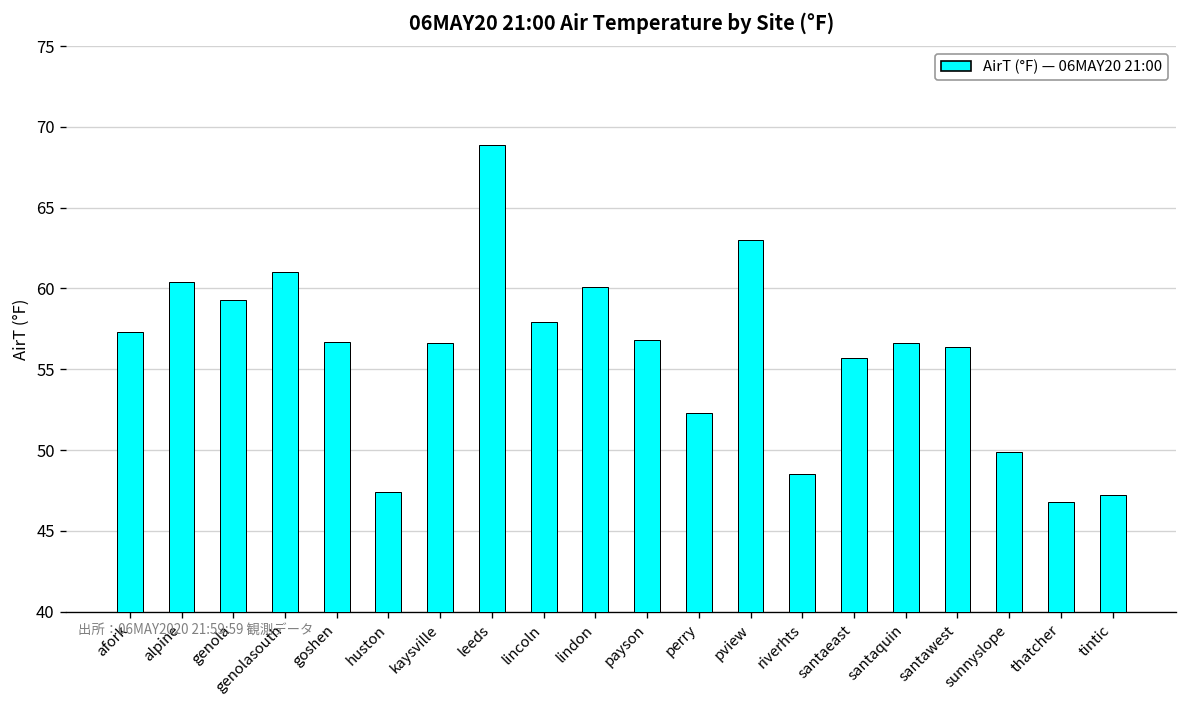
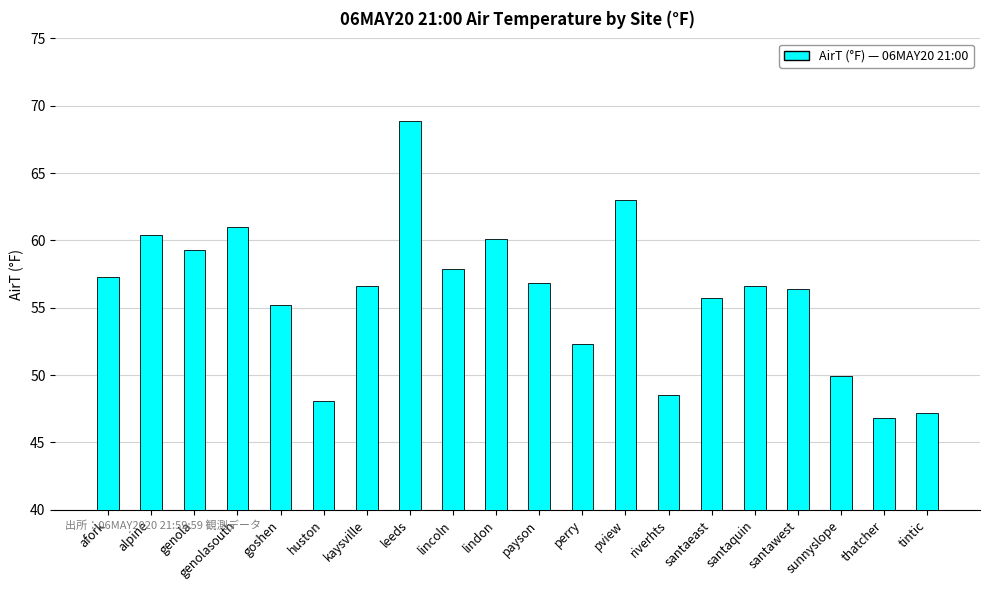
  {
    "afork": 57.3,
    "alpine": 60.4,
    "genola": 59.3,
    "genolasouth": 61.0,
-   "goshen": 56.7,
-   "huston": 47.4,
+   "goshen": 55.2,
+   "huston": 48.1,
    "kaysville": 56.6,
    "leeds": 68.9,
    "lincoln": 57.9,
    "lindon": 60.1,
    "payson": 56.8,
    "perry": 52.3,
    "pview": 63.0,
    "riverhts": 48.5,
    "santaeast": 55.7,
    "santaquin": 56.6,
    "santawest": 56.4,
    "sunnyslope": 49.9,
    "thatcher": 46.8,
    "tintic": 47.2
  }
